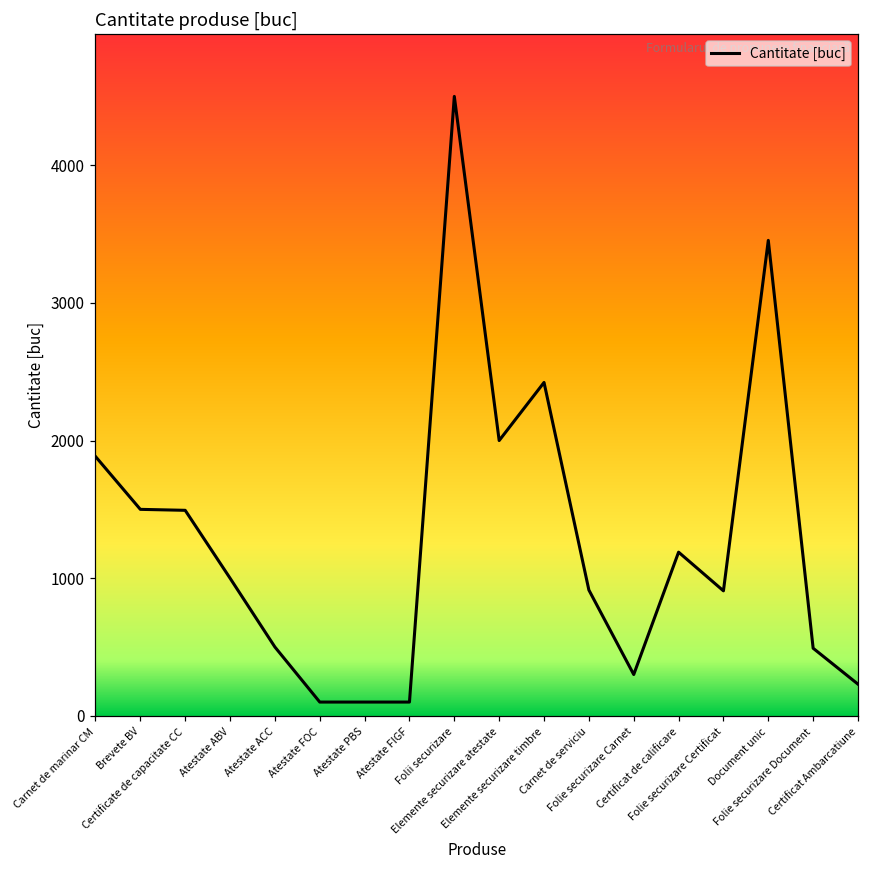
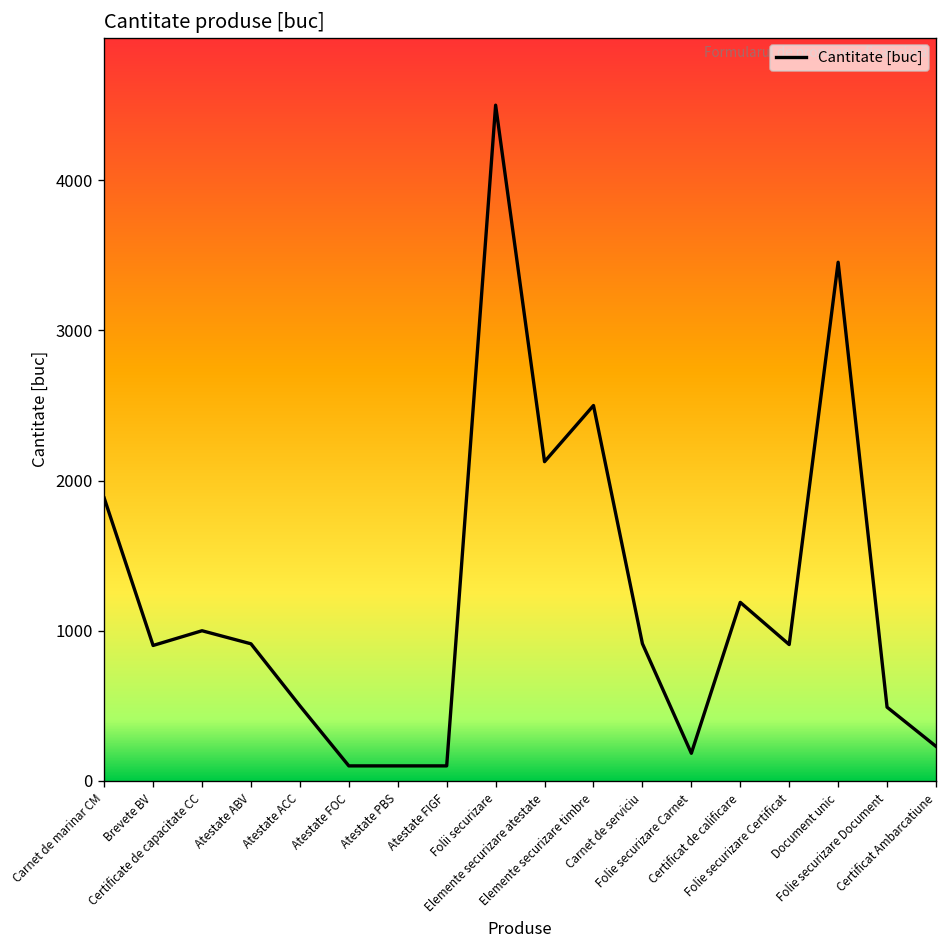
  {
    "Carnet de marinar CM": 1880,
-   "Brevete BV": 1500,
-   "Certificate de capacitate CC": 1490,
-   "Atestate ABV": 1000,
+   "Brevete BV": 900,
+   "Certificate de capacitate CC": 1000,
+   "Atestate ABV": 910,
    "Atestate ACC": 500,
    "Atestate FOC": 100,
    "Atestate PBS": 100,
    "Atestate FIGF": 100,
    "Folii securizare": 4500,
-   "Elemente securizare atestate": 2000,
-   "Elemente securizare timbre": 2420,
+   "Elemente securizare atestate": 2130,
+   "Elemente securizare timbre": 2500,
    "Carnet de serviciu": 910,
-   "Folie securizare Carnet": 300,
+   "Folie securizare Carnet": 180,
    "Certificat de calificare": 1190,
    "Folie securizare Certificat": 910,
    "Document unic": 3450,
    "Folie securizare Document": 490,
    "Certificat Ambarcatiune": 230
  }
